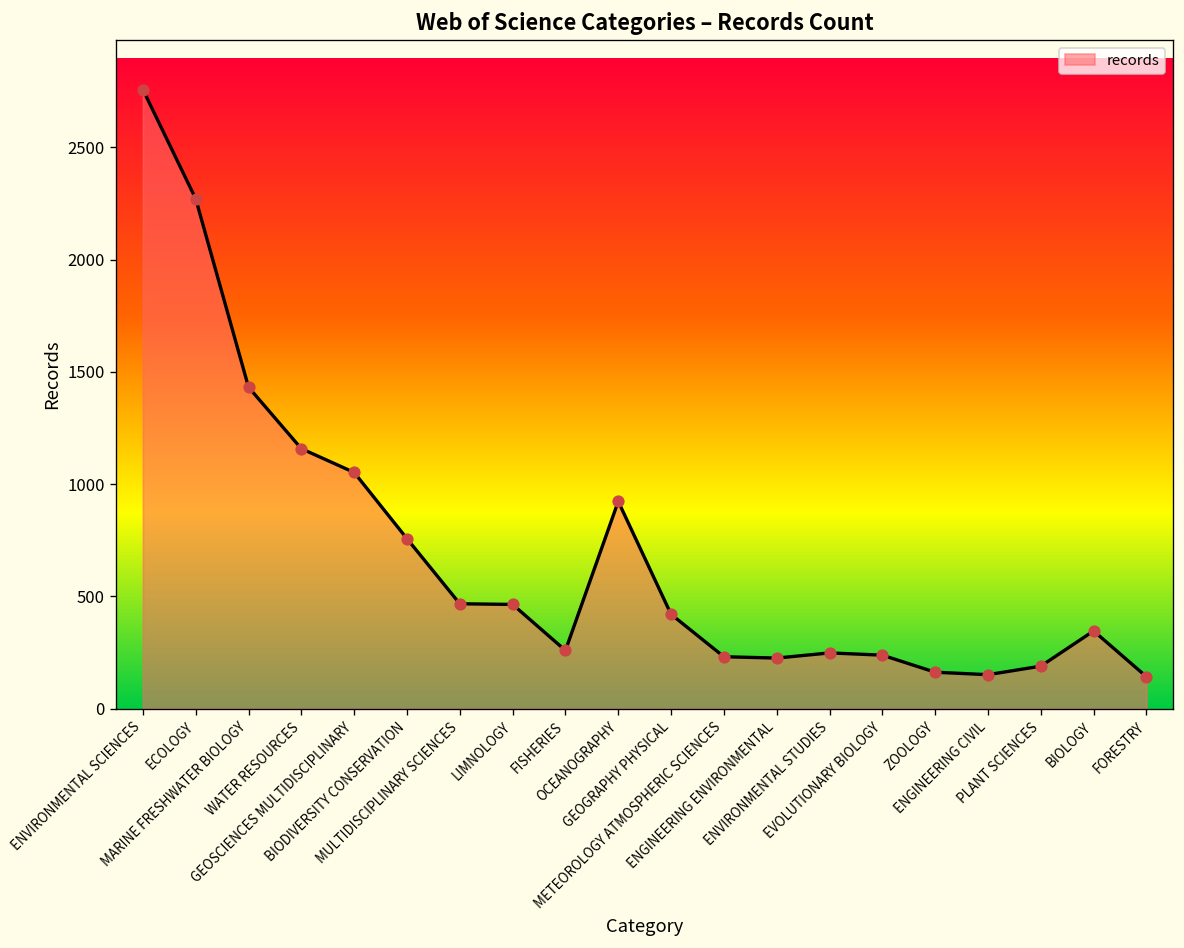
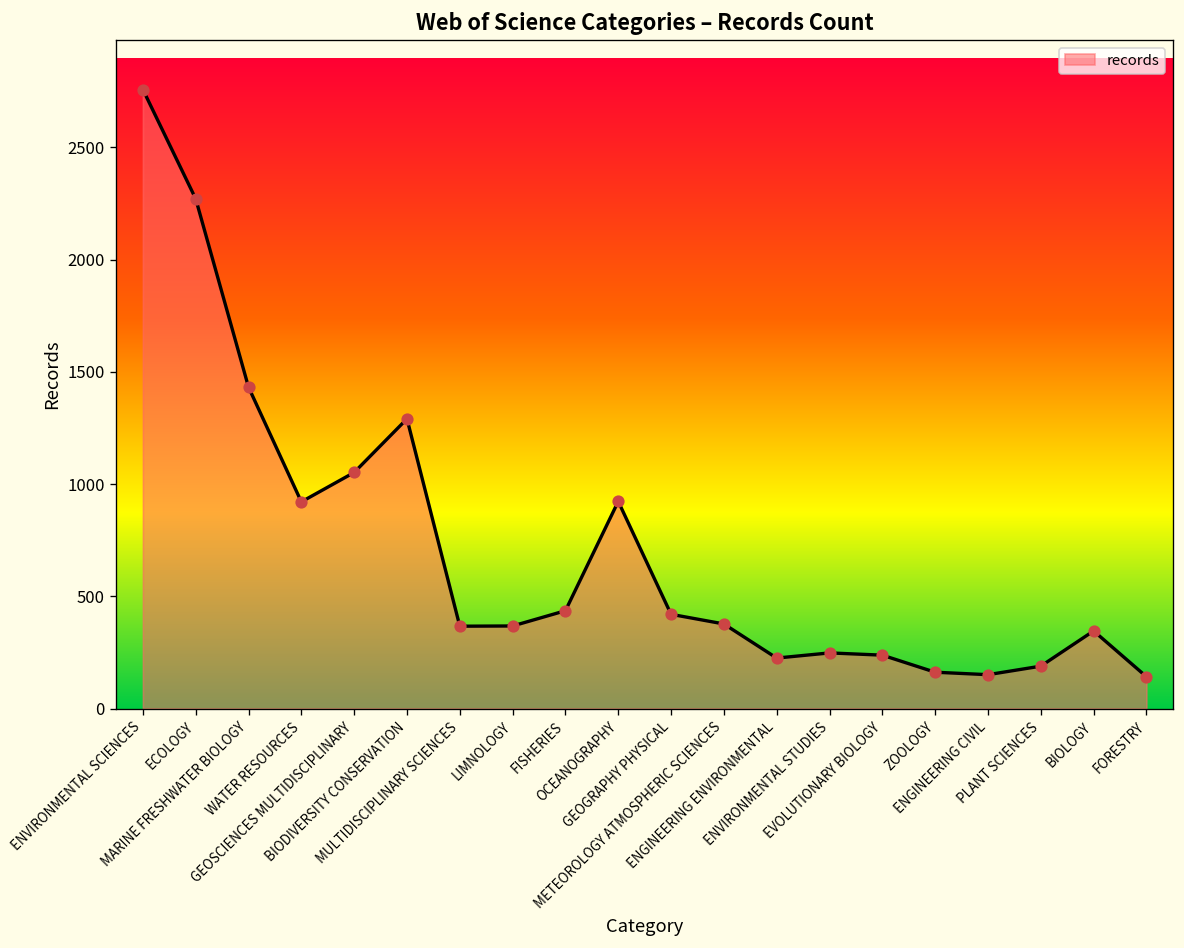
  {
    "ENVIRONMENTAL SCIENCES": 2760,
    "ECOLOGY": 2270,
    "MARINE FRESHWATER BIOLOGY": 1430,
-   "WATER RESOURCES": 1160,
+   "WATER RESOURCES": 920,
    "GEOSCIENCES MULTIDISCIPLINARY": 1050,
-   "BIODIVERSITY CONSERVATION": 760,
-   "MULTIDISCIPLINARY SCIENCES": 470,
-   "LIMNOLOGY": 460,
-   "FISHERIES": 260,
+   "BIODIVERSITY CONSERVATION": 1290,
+   "MULTIDISCIPLINARY SCIENCES": 370,
+   "LIMNOLOGY": 370,
+   "FISHERIES": 440,
    "OCEANOGRAPHY": 920,
    "GEOGRAPHY PHYSICAL": 420,
-   "METEOROLOGY ATMOSPHERIC SCIENCES": 230,
+   "METEOROLOGY ATMOSPHERIC SCIENCES": 380,
    "ENGINEERING ENVIRONMENTAL": 230,
    "ENVIRONMENTAL STUDIES": 250,
    "EVOLUTIONARY BIOLOGY": 240,
    "ZOOLOGY": 160,
    "ENGINEERING CIVIL": 150,
    "PLANT SCIENCES": 190,
    "BIOLOGY": 350,
    "FORESTRY": 140
  }
